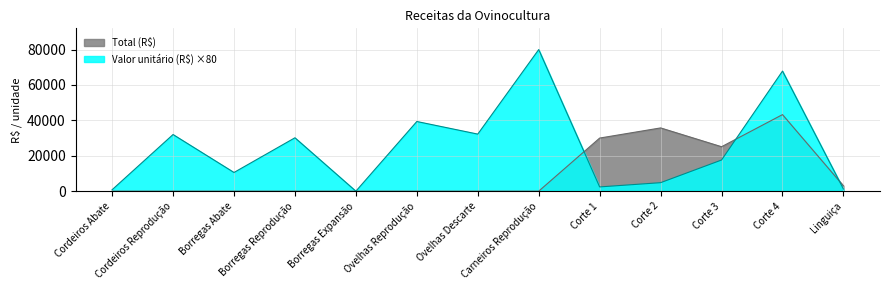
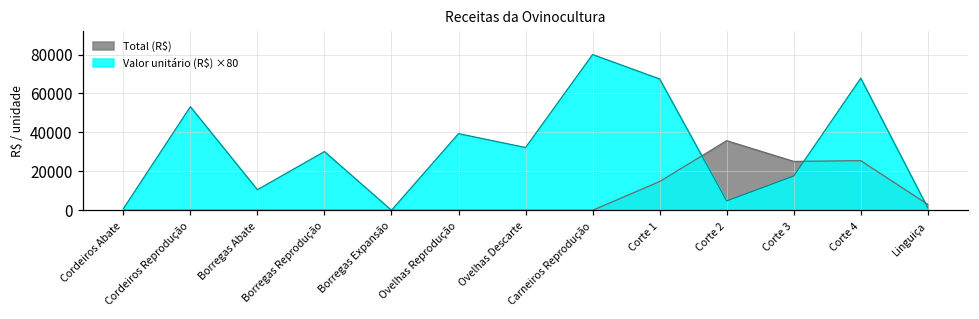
  {
    "Total (R$)": {
      "Cordeiros Reprodução": 0,
      "Borregas Abate": 0,
      "Borregas Reprodução": 0,
      "Ovelhas Reprodução": 0,
      "Ovelhas Descarte": 0,
      "Carneiros Reprodução": 0,
-     "Corte 1": 30000,
+     "Corte 1": 15000,
      "Corte 2": 36000,
      "Corte 3": 25000,
-     "Corte 4": 43000,
+     "Corte 4": 26000,
      "Linguiça": 3000
    },
    "Valor unitário (R$) ×80": {
-     "Cordeiros Reprodução": 32000,
+     "Cordeiros Reprodução": 53000,
      "Borregas Abate": 11000,
      "Borregas Reprodução": 30000,
      "Ovelhas Reprodução": 39000,
      "Ovelhas Descarte": 32000,
      "Carneiros Reprodução": 80000,
-     "Corte 1": 2000,
+     "Corte 1": 67000,
      "Corte 2": 5000,
      "Corte 3": 18000,
      "Corte 4": 68000,
      "Linguiça": 1000
    }
  }
